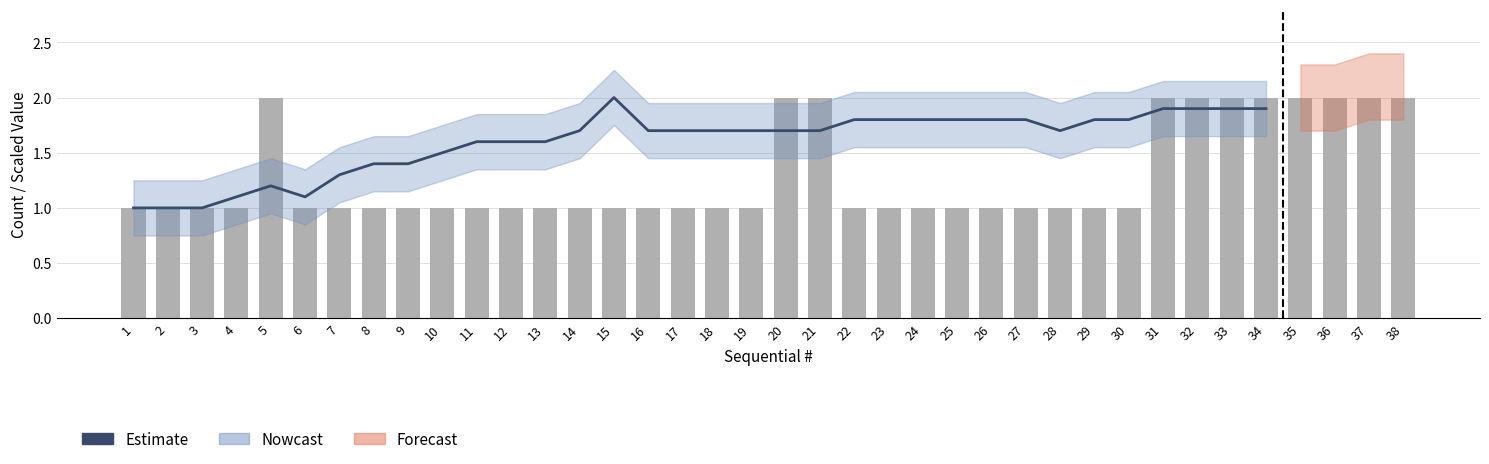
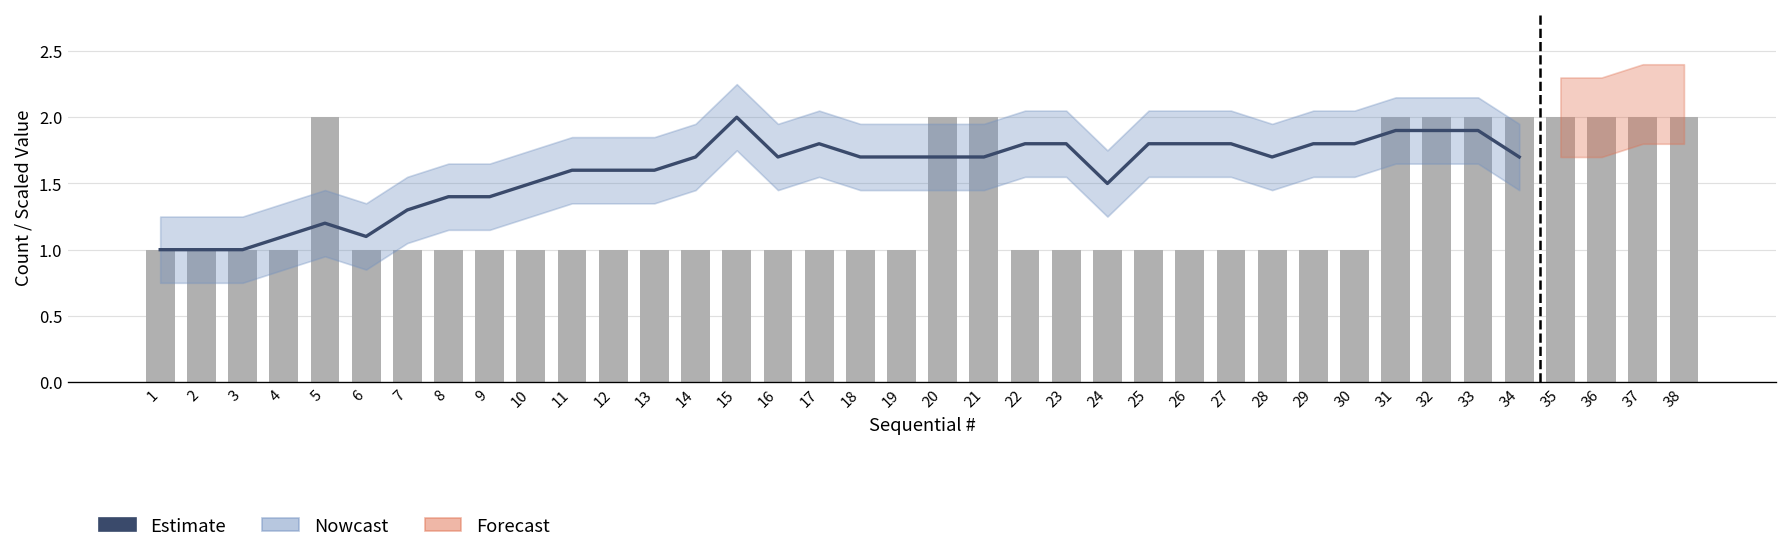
  {
    "Estimate": {
      "1": 1.0,
      "2": 1.0,
      "3": 1.0,
      "4": 1.1,
      "5": 1.2,
      "6": 1.1,
      "7": 1.3,
      "8": 1.4,
      "9": 1.4,
      "10": 1.5,
      "11": 1.6,
      "12": 1.6,
      "13": 1.6,
      "14": 1.7,
      "15": 2.0,
      "16": 1.7,
-     "17": 1.7,
+     "17": 1.8,
      "18": 1.7,
      "19": 1.7,
      "20": 1.7,
      "21": 1.7,
      "22": 1.8,
      "23": 1.8,
-     "24": 1.8,
+     "24": 1.5,
      "25": 1.8,
      "26": 1.8,
      "27": 1.8,
      "28": 1.7,
      "29": 1.8,
      "30": 1.8,
      "31": 1.9,
      "32": 1.9,
      "33": 1.9,
-     "34": 1.9
+     "34": 1.7
    }
  }
